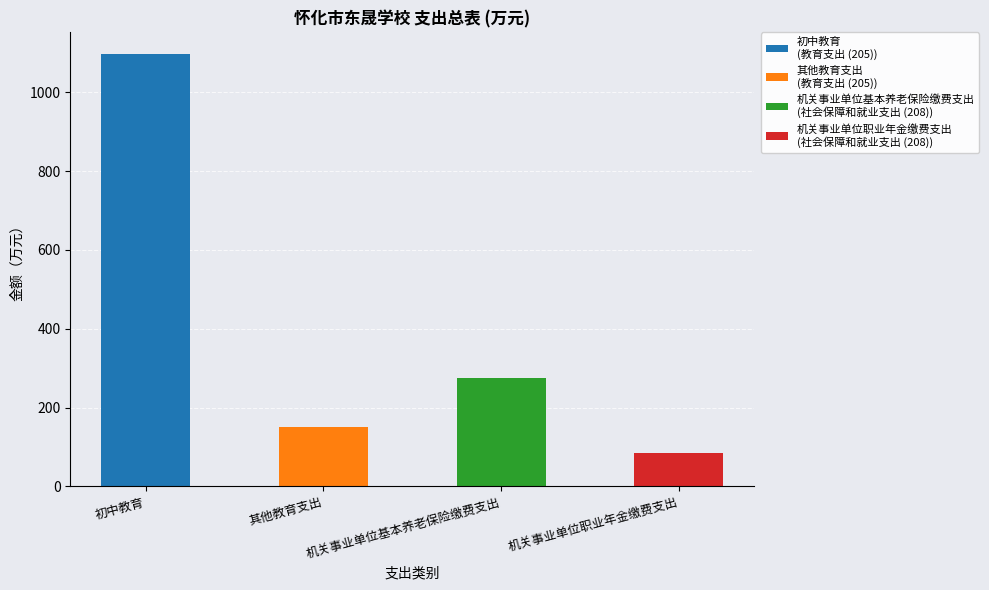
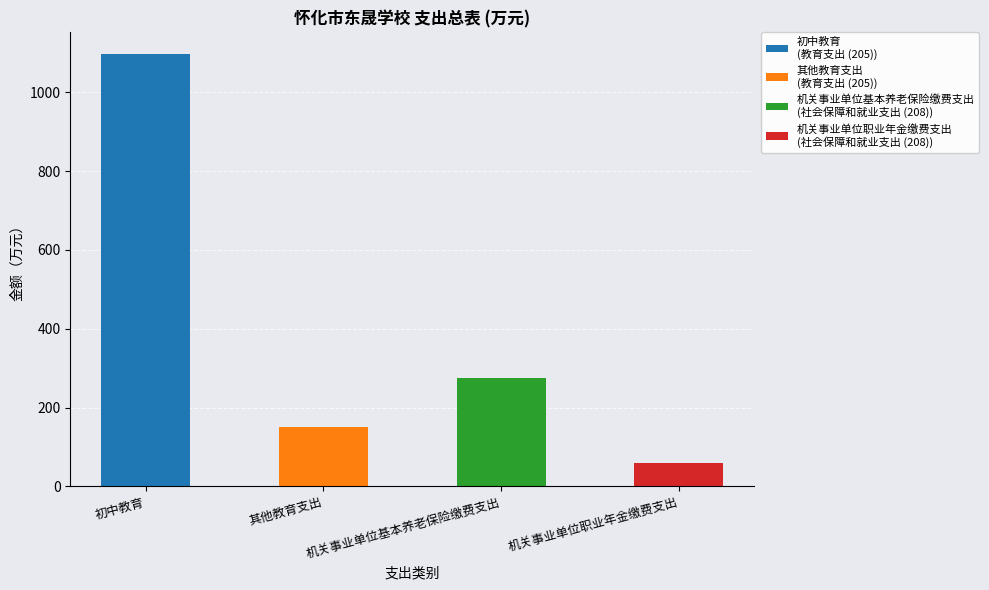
  {
    "初中教育": 1100,
    "其他教育支出": 150,
    "机关事业单位基本养老保险缴费支出": 280,
-   "机关事业单位职业年金缴费支出": 80
+   "机关事业单位职业年金缴费支出": 60
  }
